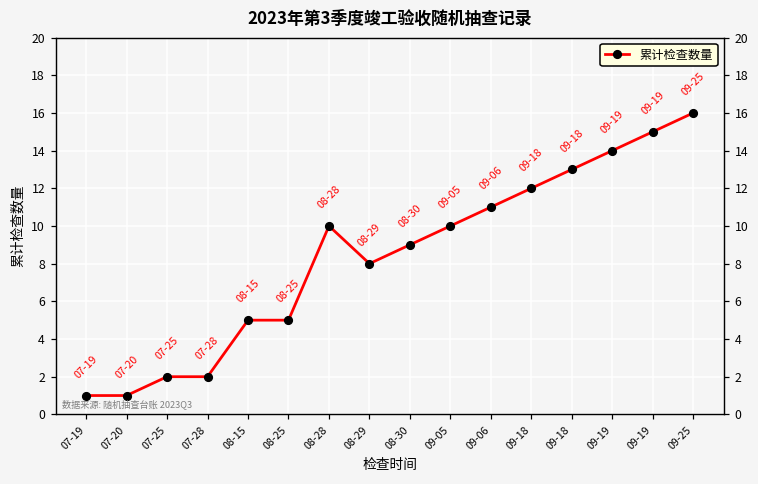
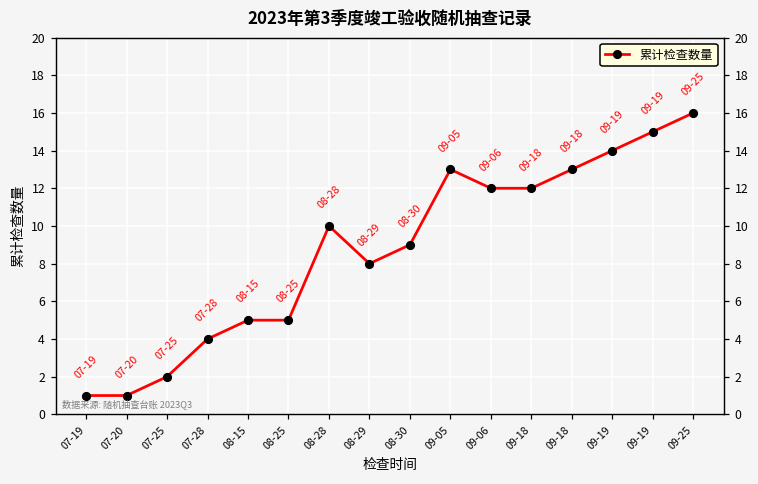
  {
-   "07-28": 2,
-   "09-05": 10,
-   "09-06": 11
+   "07-28": 4,
+   "09-05": 13,
+   "09-06": 12
  }
